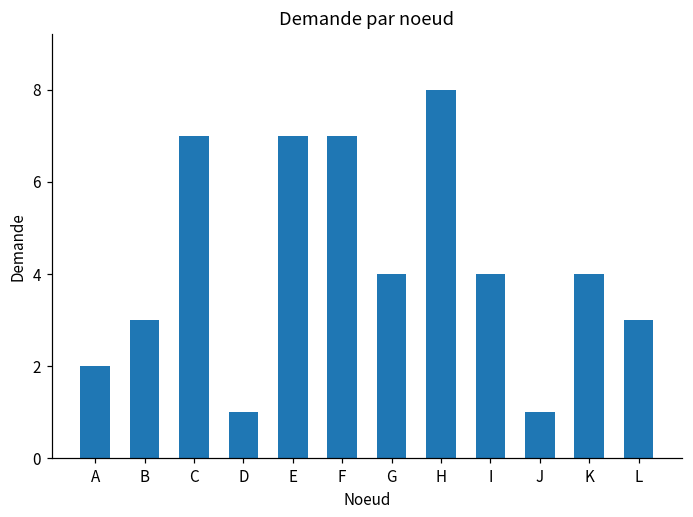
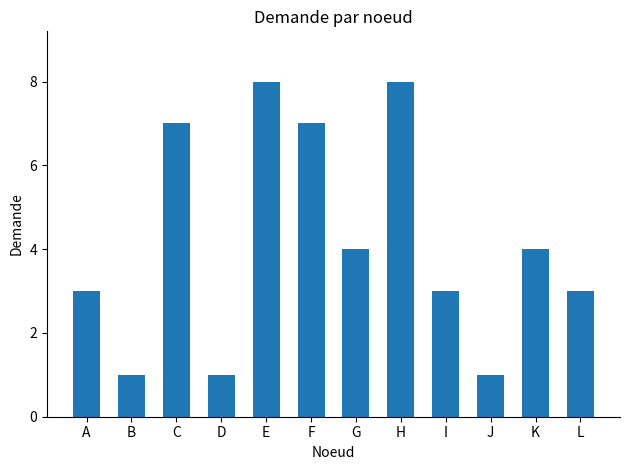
  {
-   "A": 2,
-   "B": 3,
+   "A": 3,
+   "B": 1,
    "C": 7,
    "D": 1,
-   "E": 7,
+   "E": 8,
    "F": 7,
    "G": 4,
    "H": 8,
-   "I": 4,
+   "I": 3,
    "J": 1,
    "K": 4,
    "L": 3
  }
